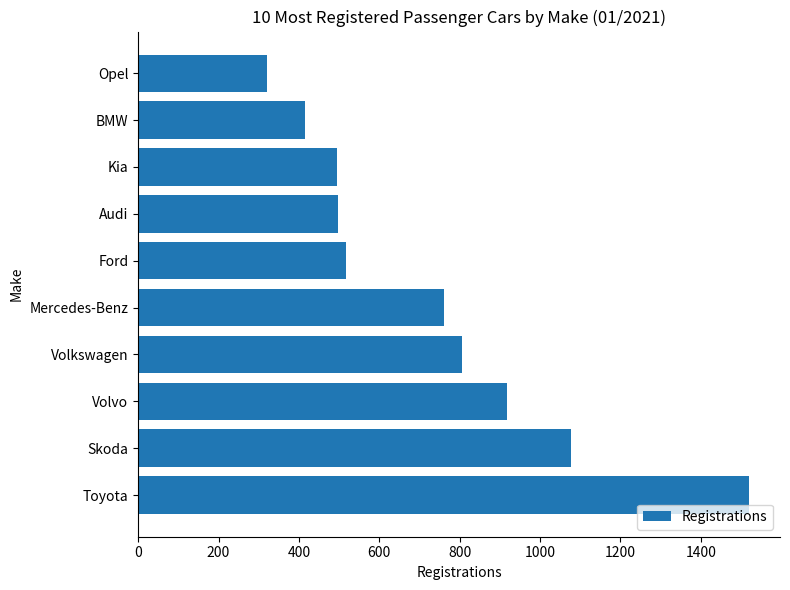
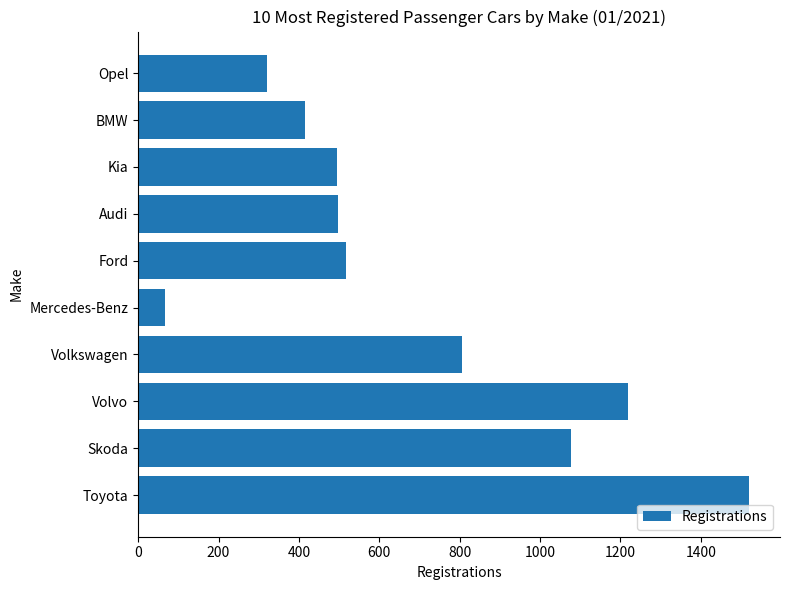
  {
    "Opel": 320,
    "BMW": 420,
    "Kia": 500,
    "Audi": 500,
    "Ford": 520,
-   "Mercedes-Benz": 760,
+   "Mercedes-Benz": 70,
    "Volkswagen": 810,
-   "Volvo": 920,
+   "Volvo": 1220,
    "Skoda": 1080,
    "Toyota": 1520
  }
